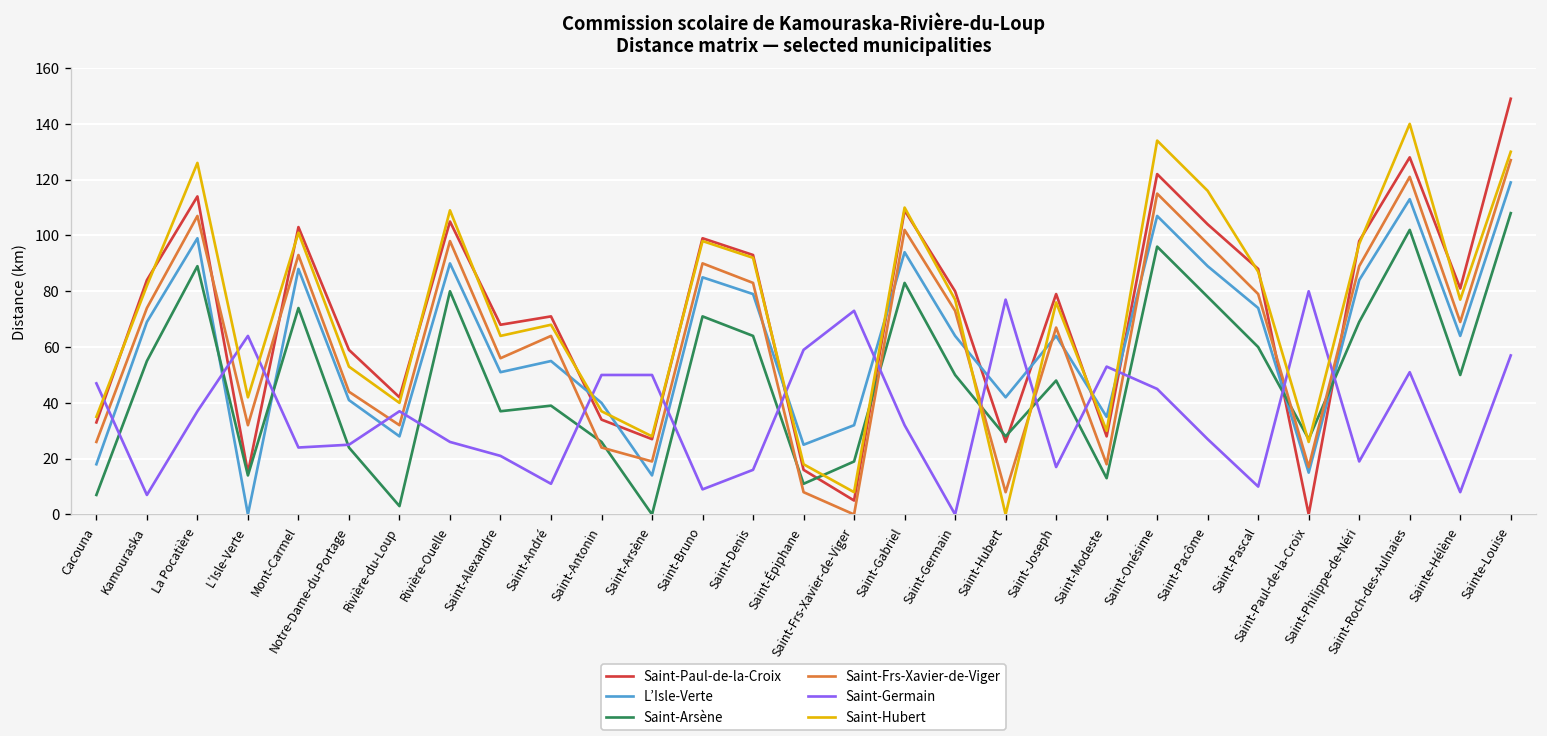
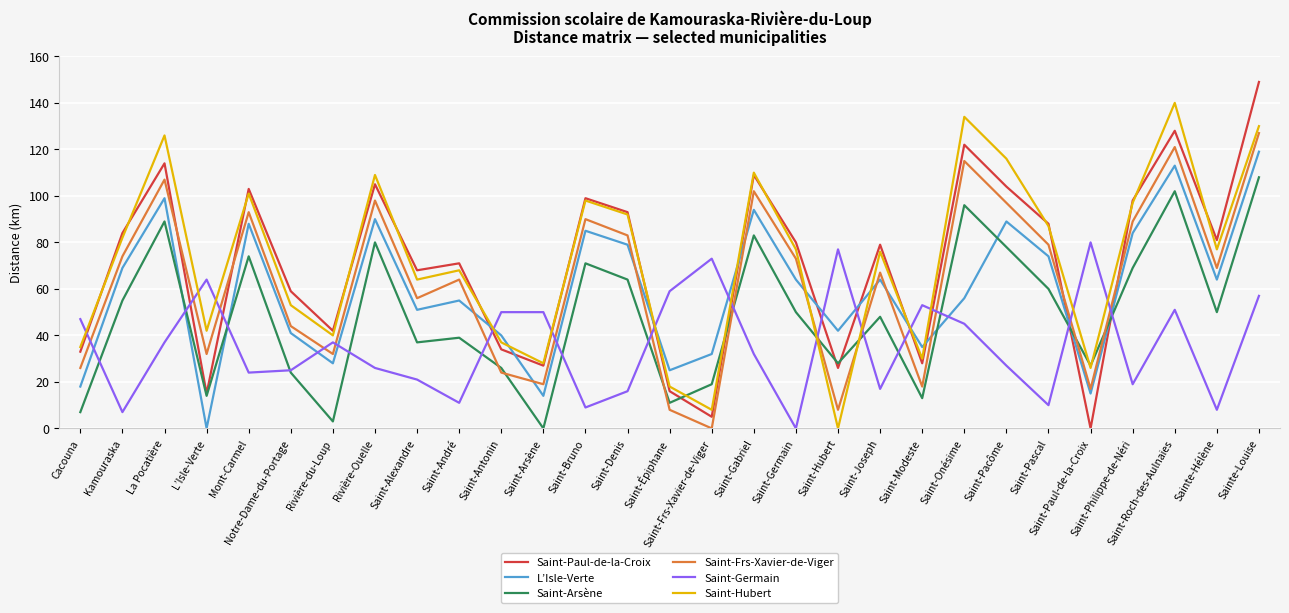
  {
    "Saint-Paul-de-la-Croix": {
      "Cacouna": 33,
      "Kamouraska": 84,
      "La Pocatière": 114,
      "Mont-Carmel": 103,
      "Notre-Dame-du-Portage": 59,
      "Rivière-du-Loup": 42,
      "Rivière-Ouelle": 105,
      "Saint-Alexandre": 68,
      "Saint-André": 71,
      "Saint-Antonin": 34,
      "Saint-Épiphane": 16,
      "Saint-Frs-Xavier-de-Viger": 5,
      "Saint-Germain": 80,
      "Saint-Hubert": 26,
      "Saint-Joseph": 79,
      "Saint-Modeste": 28,
      "Saint-Onésime": 122,
      "Saint-Pacôme": 104,
      "Saint-Paul-de-la-Croix": 0,
      "Saint-Roch-des-Aulnaies": 128,
      "Sainte-Hélène": 81,
      "Sainte-Louise": 149
    },
    "L’Isle-Verte": {
      "Cacouna": 18,
      "Kamouraska": 69,
      "La Pocatière": 99,
      "L’Isle-Verte": 0,
      "Mont-Carmel": 88,
      "Notre-Dame-du-Portage": 41,
      "Rivière-du-Loup": 28,
      "Rivière-Ouelle": 90,
      "Saint-Alexandre": 51,
      "Saint-André": 55,
      "Saint-Antonin": 40,
      "Saint-Arsène": 14,
      "Saint-Bruno": 85,
      "Saint-Denis": 79,
      "Saint-Épiphane": 25,
      "Saint-Frs-Xavier-de-Viger": 32,
      "Saint-Gabriel": 94,
      "Saint-Germain": 64,
      "Saint-Hubert": 42,
      "Saint-Joseph": 64,
      "Saint-Modeste": 35,
-     "Saint-Onésime": 107,
+     "Saint-Onésime": 56,
      "Saint-Pacôme": 89,
      "Saint-Pascal": 74,
      "Saint-Paul-de-la-Croix": 15,
      "Saint-Philippe-de-Néri": 84,
      "Saint-Roch-des-Aulnaies": 113,
      "Sainte-Hélène": 64,
      "Sainte-Louise": 119
    },
    "Saint-Arsène": {
      "Cacouna": 7,
      "Kamouraska": 55,
      "La Pocatière": 89,
      "Mont-Carmel": 74,
      "Rivière-du-Loup": 3,
      "Rivière-Ouelle": 80,
      "Saint-Alexandre": 37,
      "Saint-André": 39,
      "Saint-Antonin": 26,
      "Saint-Arsène": 0,
      "Saint-Bruno": 71,
      "Saint-Denis": 64,
      "Saint-Épiphane": 11,
      "Saint-Frs-Xavier-de-Viger": 19,
      "Saint-Gabriel": 83,
      "Saint-Germain": 50,
      "Saint-Hubert": 28,
      "Saint-Joseph": 48,
      "Saint-Modeste": 13,
      "Saint-Onésime": 96,
      "Saint-Pacôme": 78,
      "Saint-Pascal": 60,
      "Saint-Philippe-de-Néri": 69,
      "Saint-Roch-des-Aulnaies": 102,
      "Sainte-Hélène": 50,
      "Sainte-Louise": 108
    },
    "Saint-Frs-Xavier-de-Viger": {
      "Cacouna": 26,
      "Kamouraska": 74,
      "La Pocatière": 107,
      "L’Isle-Verte": 32,
      "Mont-Carmel": 93,
      "Notre-Dame-du-Portage": 44,
      "Rivière-du-Loup": 32,
      "Rivière-Ouelle": 98,
      "Saint-Alexandre": 56,
      "Saint-André": 64,
      "Saint-Antonin": 24,
      "Saint-Arsène": 19,
      "Saint-Bruno": 90,
      "Saint-Denis": 83,
      "Saint-Épiphane": 8,
      "Saint-Frs-Xavier-de-Viger": 0,
      "Saint-Gabriel": 102,
      "Saint-Germain": 73,
      "Saint-Hubert": 8,
      "Saint-Joseph": 67,
      "Saint-Modeste": 18,
      "Saint-Onésime": 115,
      "Saint-Pacôme": 97,
      "Saint-Pascal": 79,
      "Saint-Paul-de-la-Croix": 17,
      "Saint-Philippe-de-Néri": 89,
      "Saint-Roch-des-Aulnaies": 121,
      "Sainte-Hélène": 69,
      "Sainte-Louise": 127
    },
    "Saint-Germain": {
      "Cacouna": 47,
      "Kamouraska": 7,
      "La Pocatière": 37,
      "L’Isle-Verte": 64,
      "Mont-Carmel": 24,
      "Rivière-du-Loup": 37,
      "Rivière-Ouelle": 26,
      "Saint-Alexandre": 21,
      "Saint-André": 11,
      "Saint-Antonin": 50,
      "Saint-Arsène": 50,
      "Saint-Bruno": 9,
      "Saint-Denis": 16,
      "Saint-Épiphane": 59,
      "Saint-Frs-Xavier-de-Viger": 73,
      "Saint-Gabriel": 32,
      "Saint-Germain": 0,
      "Saint-Hubert": 77,
      "Saint-Joseph": 17,
      "Saint-Modeste": 53,
      "Saint-Onésime": 45,
      "Saint-Pacôme": 27,
      "Saint-Pascal": 10,
      "Saint-Paul-de-la-Croix": 80,
      "Saint-Philippe-de-Néri": 19,
      "Saint-Roch-des-Aulnaies": 51,
      "Sainte-Hélène": 8,
      "Sainte-Louise": 57
    },
    "Saint-Hubert": {
      "Cacouna": 35,
      "Kamouraska": 82,
      "La Pocatière": 126,
      "L’Isle-Verte": 42,
      "Mont-Carmel": 101,
      "Notre-Dame-du-Portage": 53,
      "Rivière-du-Loup": 40,
      "Rivière-Ouelle": 109,
      "Saint-Alexandre": 64,
      "Saint-André": 68,
      "Saint-Antonin": 37,
      "Saint-Épiphane": 18,
      "Saint-Frs-Xavier-de-Viger": 8,
      "Saint-Germain": 77,
      "Saint-Hubert": 0,
      "Saint-Joseph": 76,
      "Saint-Modeste": 30,
      "Saint-Onésime": 134,
      "Saint-Pacôme": 116,
      "Saint-Roch-des-Aulnaies": 140,
      "Sainte-Hélène": 77,
      "Sainte-Louise": 130
    }
  }
